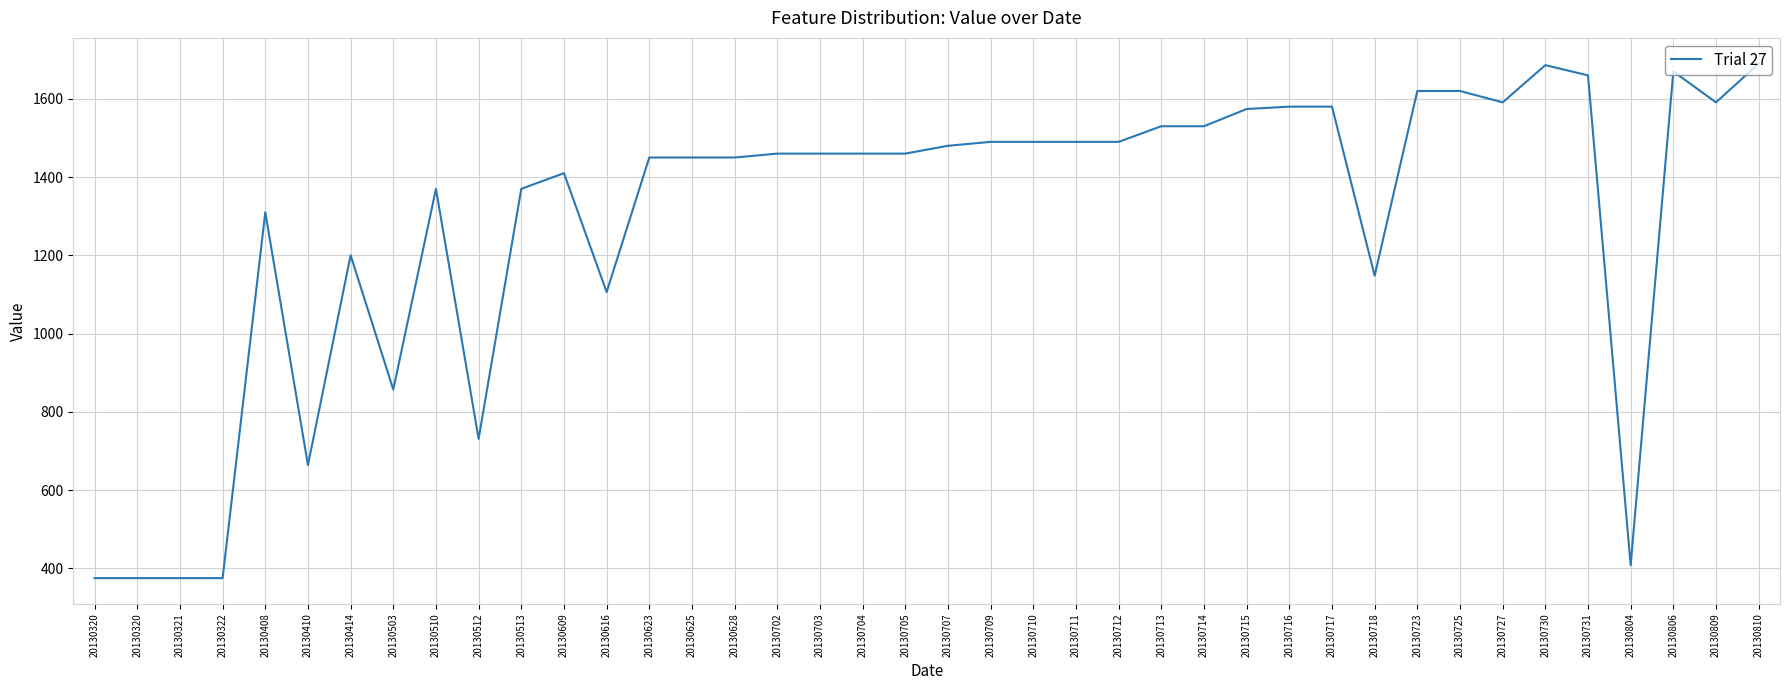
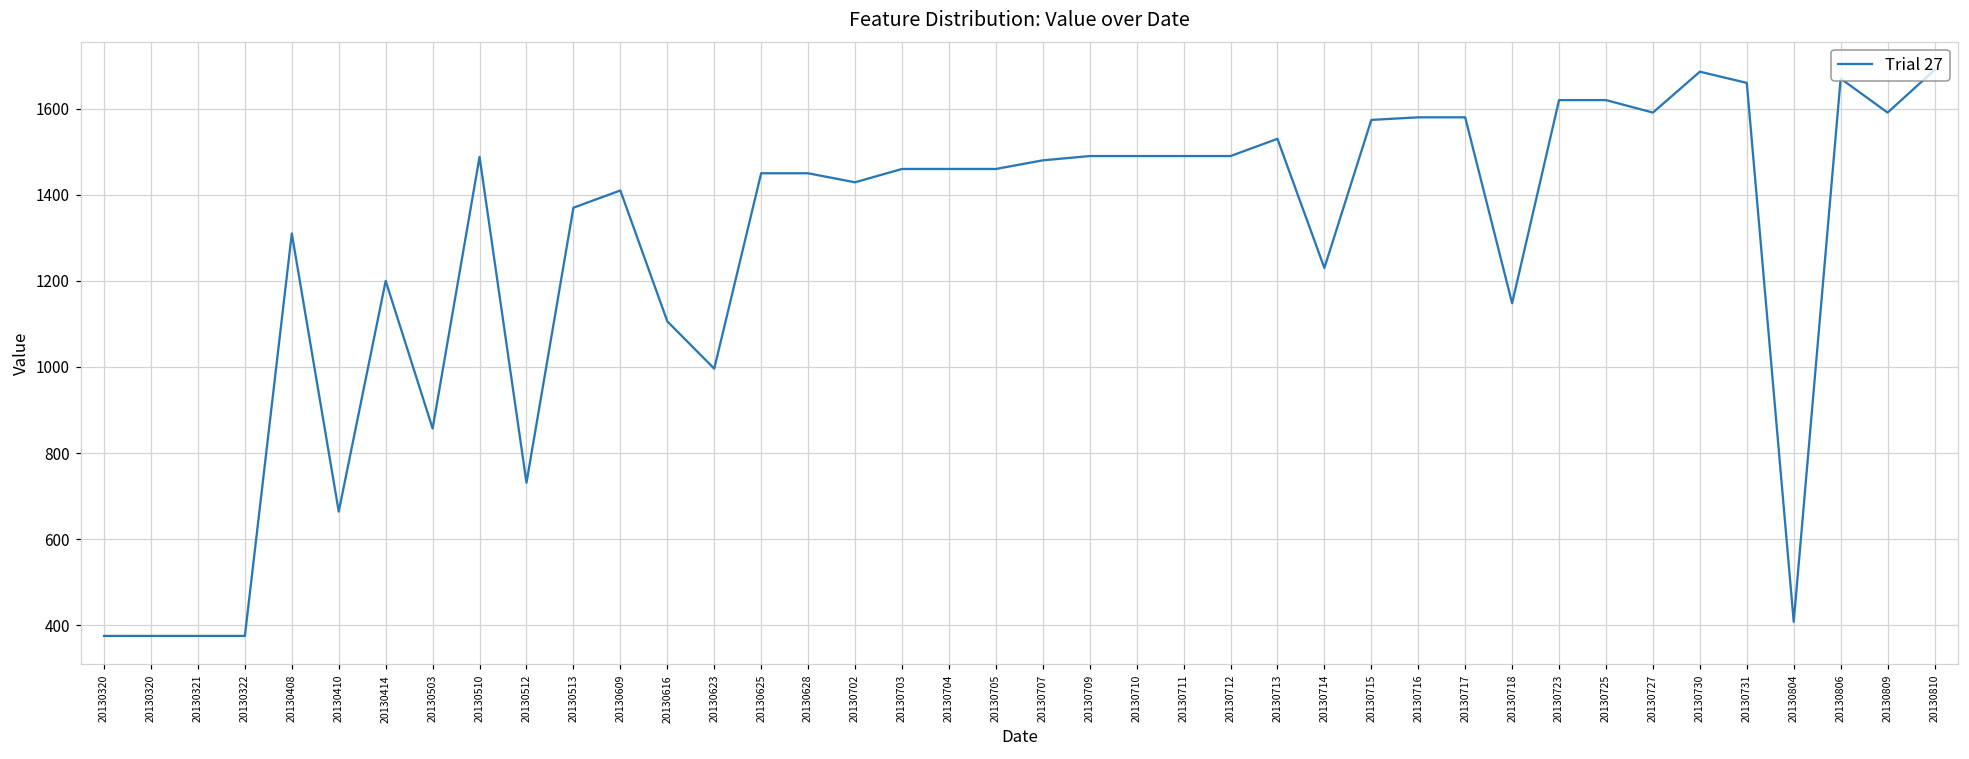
  {
    "20130321": 380,
    "20130322": 380,
    "20130408": 1310,
    "20130410": 660,
    "20130414": 1200,
    "20130503": 860,
-   "20130510": 1370,
+   "20130510": 1490,
    "20130512": 730,
    "20130513": 1370,
    "20130609": 1410,
    "20130616": 1110,
-   "20130623": 1450,
+   "20130623": 1000,
    "20130625": 1450,
    "20130628": 1450,
-   "20130702": 1460,
+   "20130702": 1430,
    "20130703": 1460,
    "20130704": 1460,
    "20130705": 1460,
    "20130707": 1480,
    "20130709": 1490,
    "20130710": 1490,
    "20130711": 1490,
    "20130712": 1490,
    "20130713": 1530,
-   "20130714": 1530,
+   "20130714": 1230,
    "20130715": 1570,
    "20130716": 1580,
    "20130717": 1580,
    "20130718": 1150,
    "20130723": 1620,
    "20130725": 1620,
    "20130727": 1590,
    "20130730": 1690,
    "20130731": 1660,
    "20130804": 410,
    "20130809": 1590
  }
